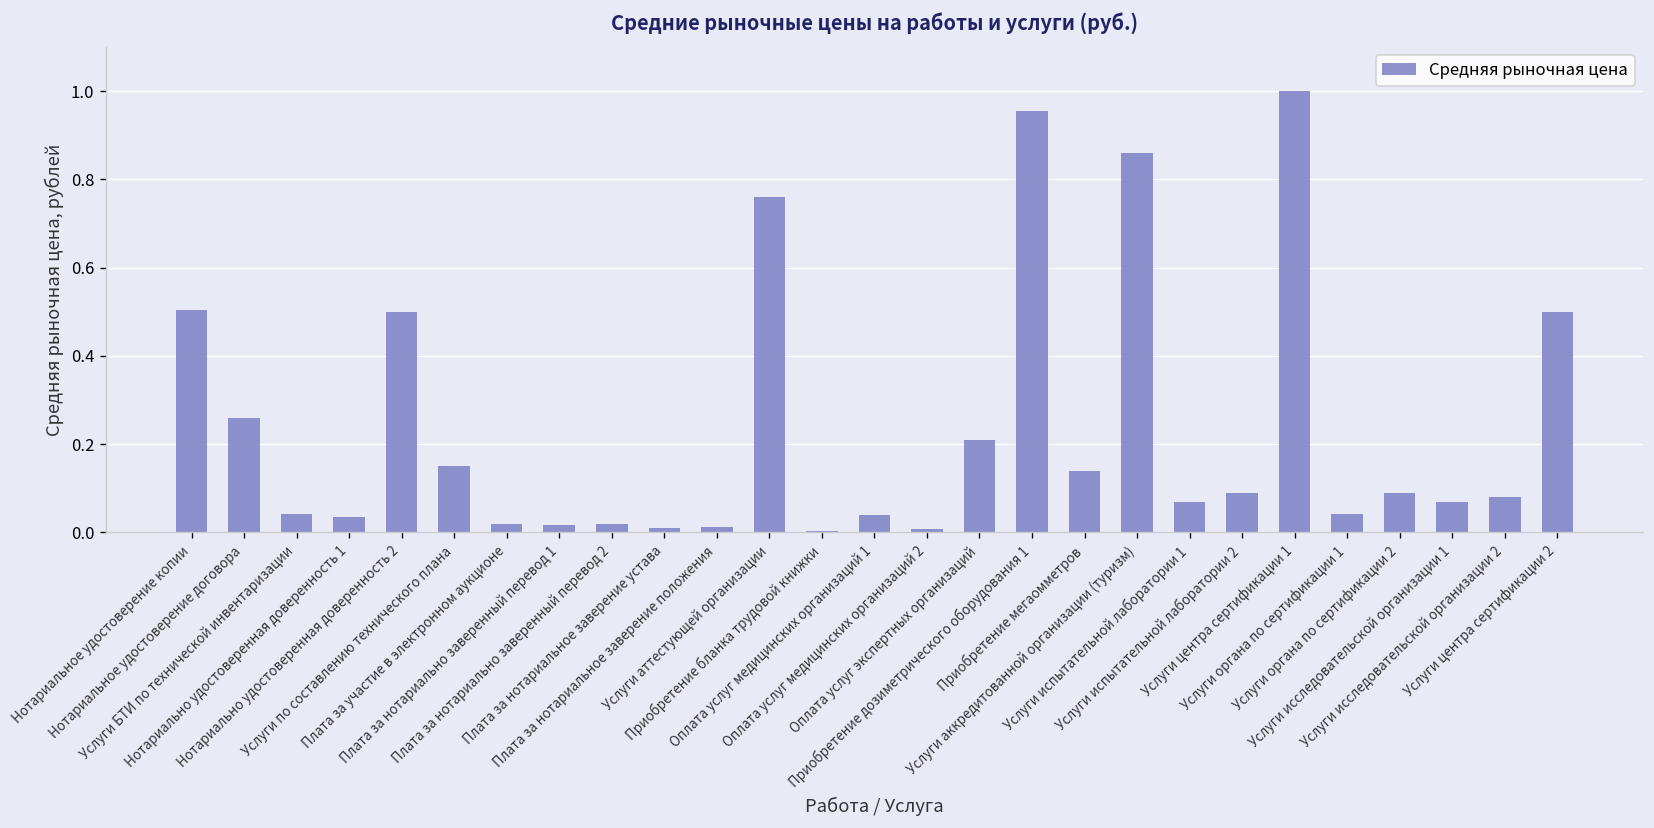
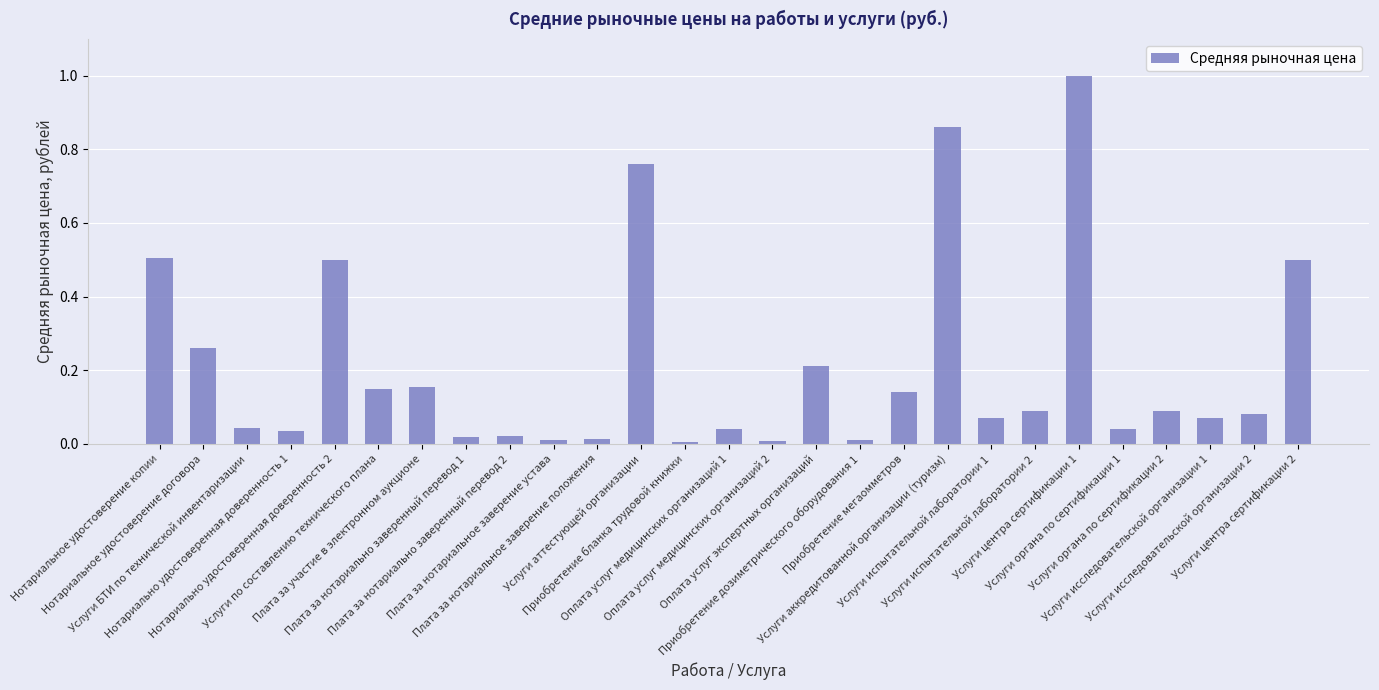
  {
    "Нотариальное удостоверение копии": 0.50,
    "Нотариальное удостоверение договора": 0.26,
    "Услуги БТИ по технической инвентаризации": 0.04,
    "Нотариально удостоверенная доверенность 1": 0.03,
    "Нотариально удостоверенная доверенность 2": 0.50,
    "Услуги по составлению технического плана": 0.15,
-   "Плата за участие в электронном аукционе": 0.02,
+   "Плата за участие в электронном аукционе": 0.15,
    "Плата за нотариально заверенный перевод 1": 0.02,
    "Плата за нотариально заверенный перевод 2": 0.02,
    "Плата за нотариальное заверение устава": 0.01,
    "Плата за нотариальное заверение положения": 0.01,
    "Услуги аттестующей организации": 0.76,
    "Оплата услуг медицинских организаций 1": 0.04,
    "Оплата услуг медицинских организаций 2": 0.01,
    "Оплата услуг экспертных организаций": 0.21,
-   "Приобретение дозиметрического оборудования 1": 0.95,
+   "Приобретение дозиметрического оборудования 1": 0.01,
    "Приобретение мегаомметров": 0.14,
    "Услуги аккредитованной организации (туризм)": 0.86,
    "Услуги испытательной лаборатории 1": 0.07,
    "Услуги испытательной лаборатории 2": 0.09,
    "Услуги центра сертификации 1": 1.00,
    "Услуги органа по сертификации 1": 0.04,
    "Услуги органа по сертификации 2": 0.09,
    "Услуги исследовательской организации 1": 0.07,
    "Услуги исследовательской организации 2": 0.08,
    "Услуги центра сертификации 2": 0.50
  }
